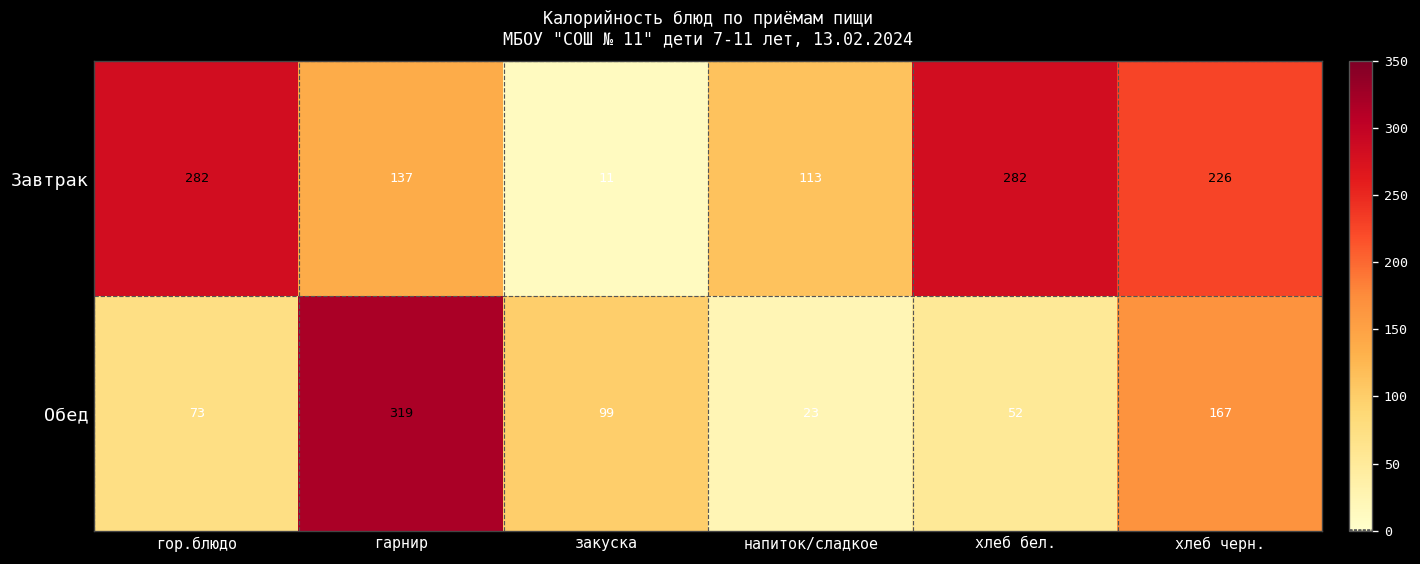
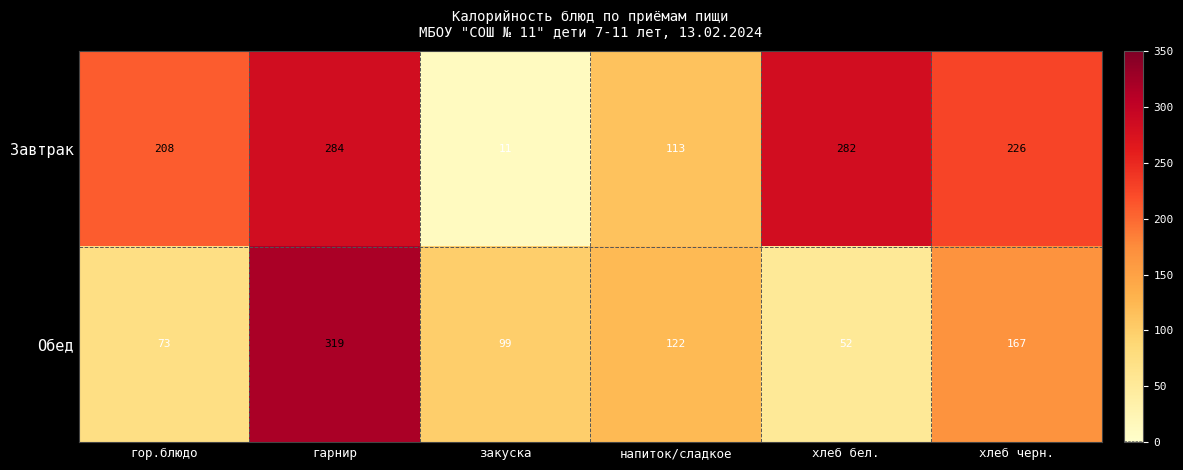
  {
    "Завтрак": {
-     "гор.блюдо": 282,
-     "гарнир": 137,
+     "гор.блюдо": 208,
+     "гарнир": 284,
      "закуска": 11,
      "напиток/сладкое": 113,
      "хлеб бел.": 282,
      "хлеб черн.": 226
    },
    "Обед": {
      "гор.блюдо": 73,
      "гарнир": 319,
      "закуска": 99,
-     "напиток/сладкое": 23,
+     "напиток/сладкое": 122,
      "хлеб бел.": 52,
      "хлеб черн.": 167
    }
  }
